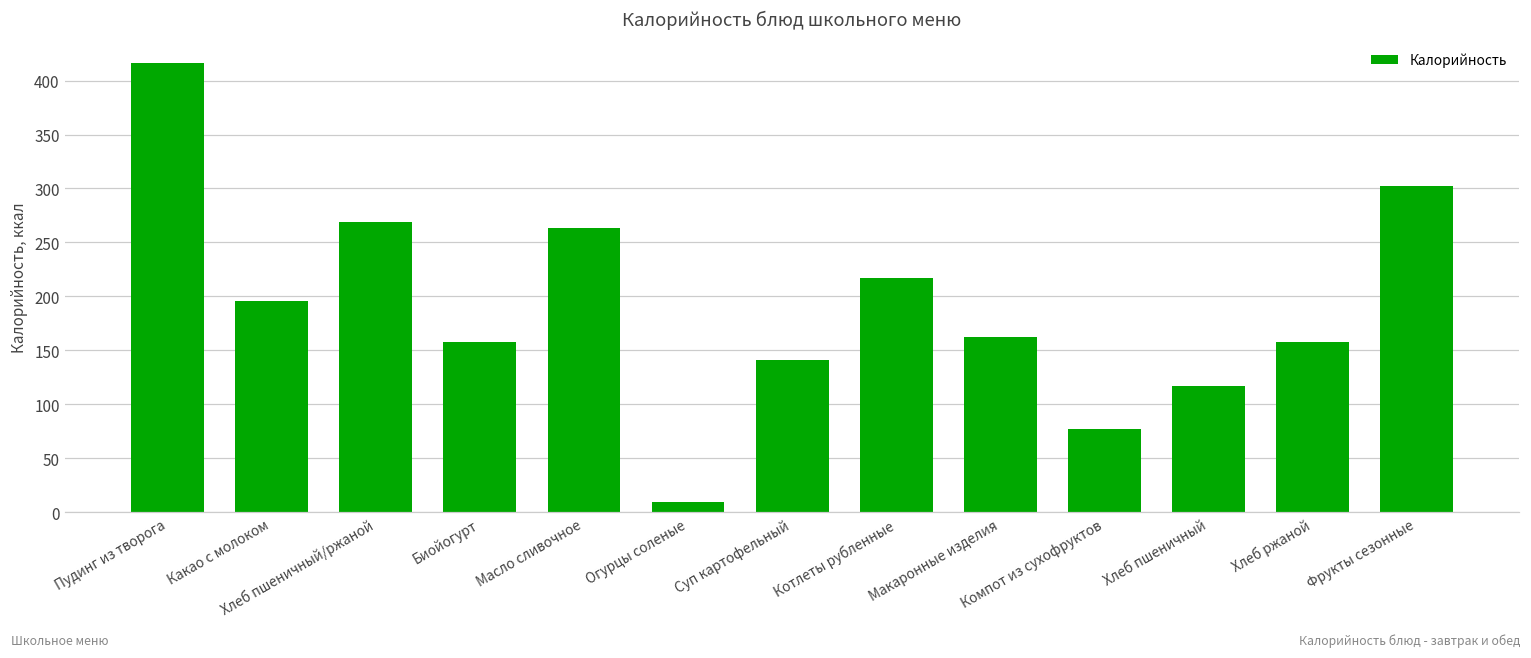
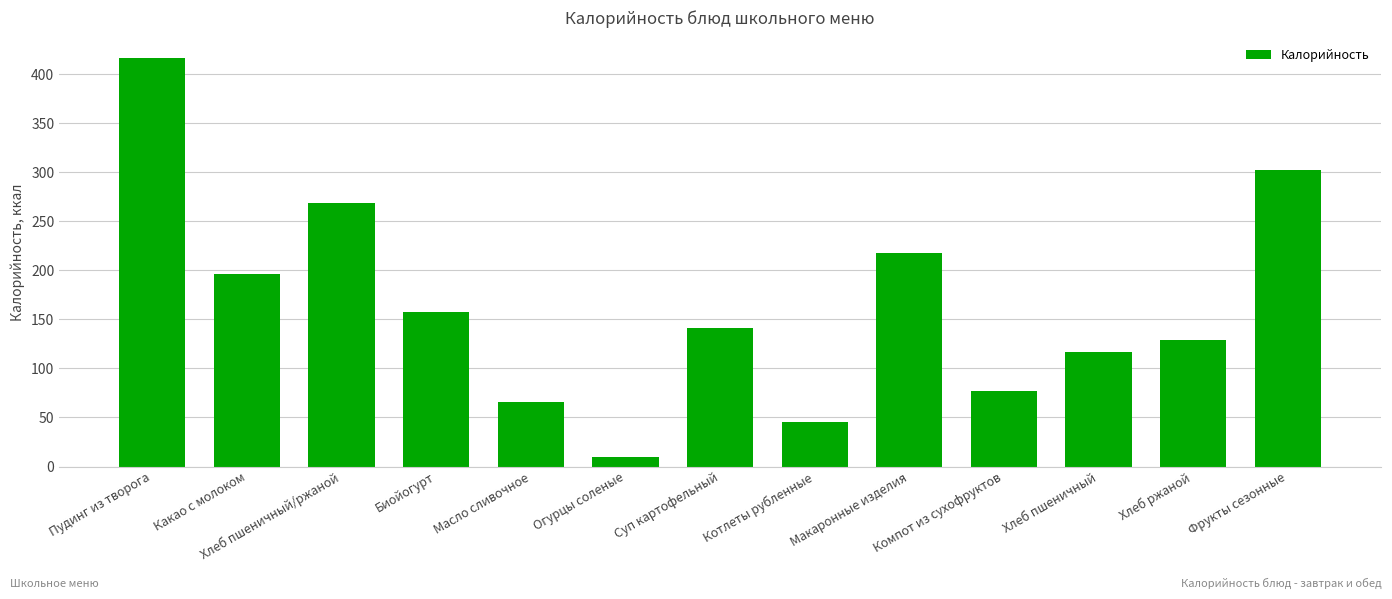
  {
    "Пудинг из творога": 420,
    "Какао с молоком": 200,
    "Хлеб пшеничный/ржаной": 270,
    "Биойогурт": 160,
-   "Масло сливочное": 260,
+   "Масло сливочное": 70,
    "Огурцы соленые": 10,
    "Суп картофельный": 140,
-   "Котлеты рубленные": 220,
-   "Макаронные изделия": 160,
+   "Котлеты рубленные": 50,
+   "Макаронные изделия": 220,
    "Компот из сухофруктов": 80,
    "Хлеб пшеничный": 120,
-   "Хлеб ржаной": 160,
+   "Хлеб ржаной": 130,
    "Фрукты сезонные": 300
  }
